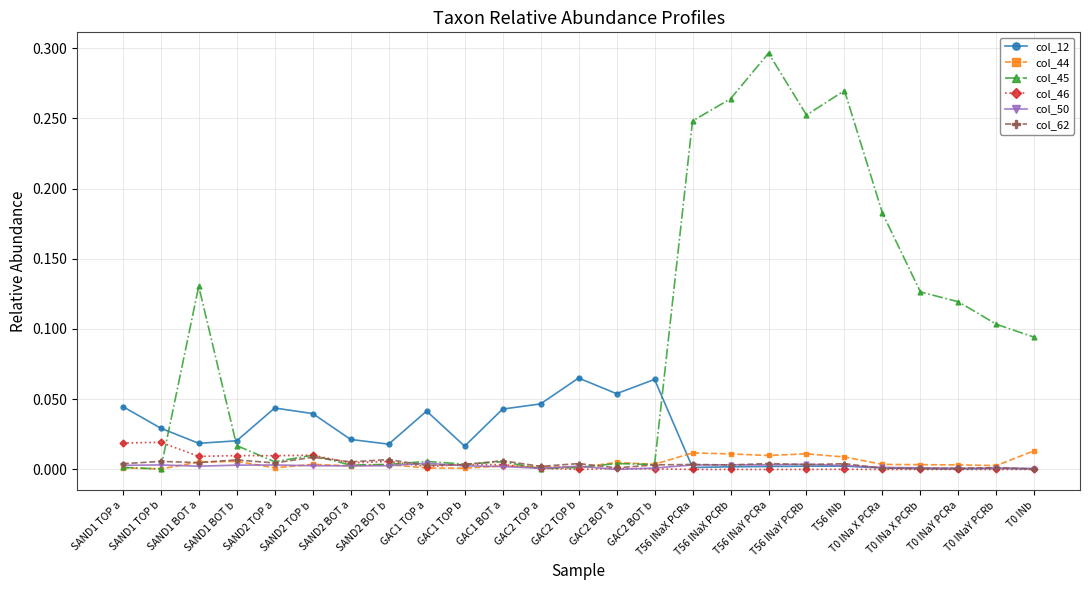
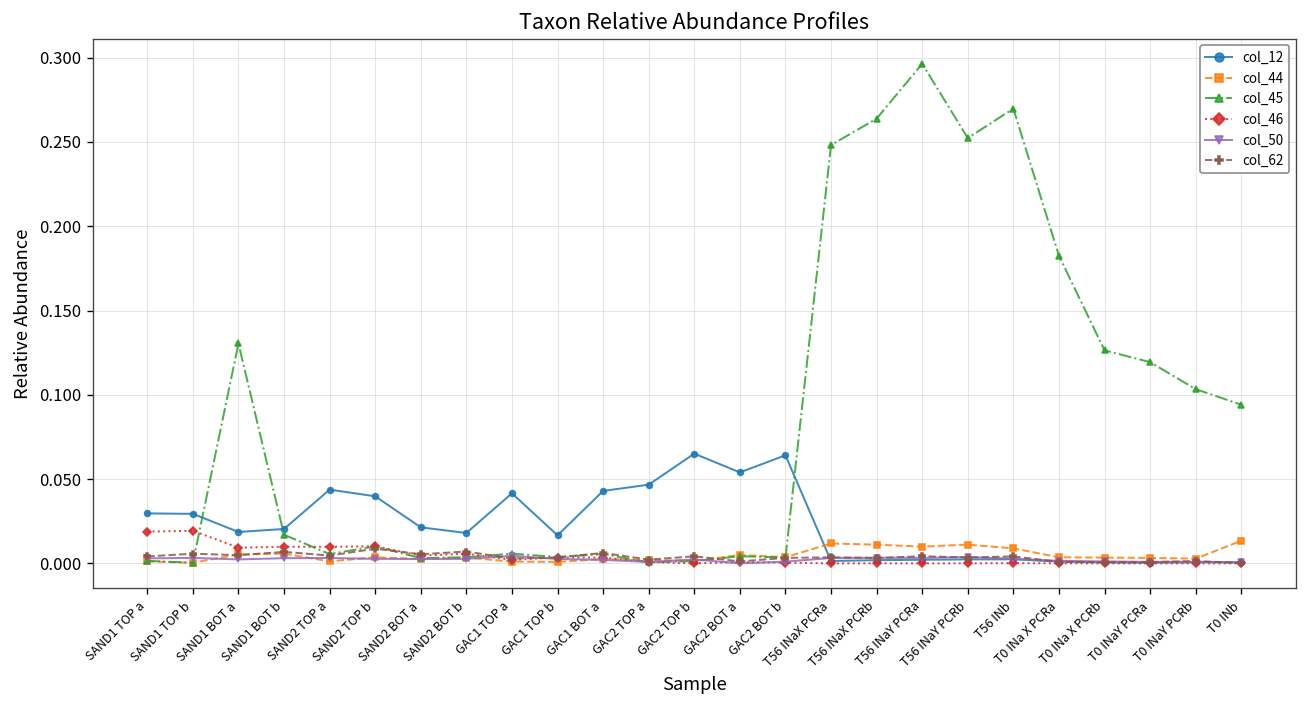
  {
    "col_12": {
-     "SAND1 TOP a": 0.045,
+     "SAND1 TOP a": 0.030,
      "SAND1 TOP b": 0.029,
      "SAND1 BOT a": 0.019,
      "SAND1 BOT b": 0.020,
      "SAND2 TOP a": 0.044,
      "SAND2 TOP b": 0.040,
      "SAND2 BOT a": 0.021,
      "SAND2 BOT b": 0.018,
      "GAC1 TOP a": 0.042,
      "GAC1 TOP b": 0.017,
      "GAC1 BOT a": 0.043,
      "GAC2 TOP a": 0.047,
      "GAC2 TOP b": 0.065,
      "GAC2 BOT a": 0.054,
      "GAC2 BOT b": 0.064
    },
    "col_44": {
      "SAND2 TOP a": 0.001,
      "T56 INaX PCRa": 0.012,
      "T56 INaX PCRb": 0.011,
      "T56 INaY PCRa": 0.010,
      "T56 INaY PCRb": 0.011,
      "T56 INb": 0.009,
      "T0 INa X PCRa": 0.004,
      "T0 INa X PCRb": 0.003,
      "T0 INaY PCRa": 0.003,
      "T0 INb": 0.013
    },
    "col_45": {
      "SAND1 BOT a": 0.130,
      "SAND1 BOT b": 0.017,
      "T56 INaX PCRa": 0.248,
      "T56 INaX PCRb": 0.264,
      "T56 INaY PCRa": 0.296,
      "T56 INaY PCRb": 0.252,
      "T56 INb": 0.270,
      "T0 INa X PCRa": 0.182,
      "T0 INa X PCRb": 0.126,
      "T0 INaY PCRa": 0.119,
      "T0 INaY PCRb": 0.103,
      "T0 INb": 0.094
    },
    "col_46": {
      "SAND1 TOP a": 0.019,
      "SAND1 TOP b": 0.019,
      "SAND1 BOT a": 0.009,
      "SAND1 BOT b": 0.010,
      "SAND2 TOP a": 0.010,
      "T56 INaX PCRb": 0.000,
      "T56 INaY PCRa": 0.000,
      "T56 INaY PCRb": 0.000,
      "T56 INb": 0.000
    },
    "col_50": {
      "SAND1 TOP b": 0.003,
      "SAND1 BOT a": 0.002,
      "SAND1 BOT b": 0.003
    },
    "col_62": {
      "SAND1 TOP b": 0.006,
      "GAC2 TOP b": 0.004
    }
  }
